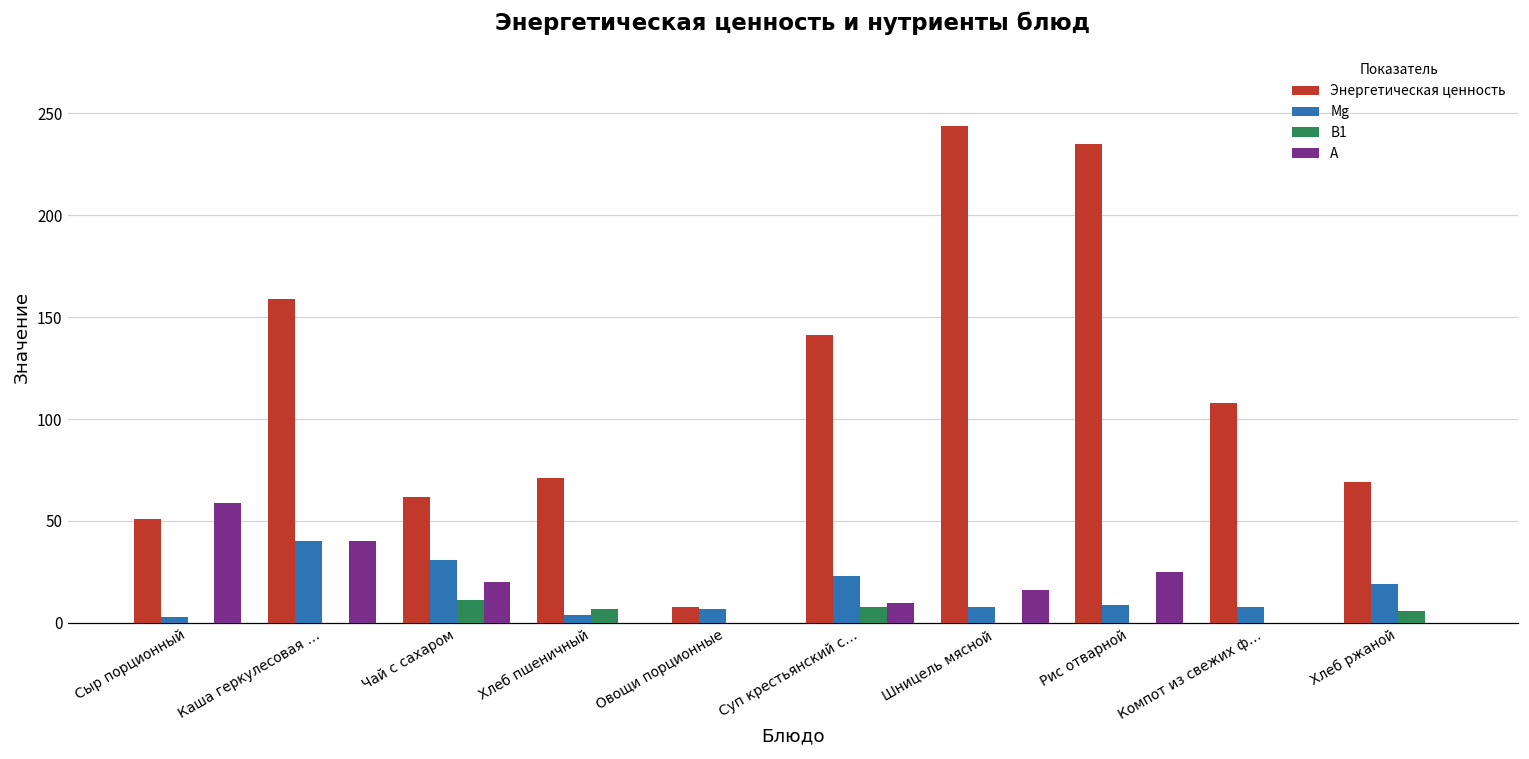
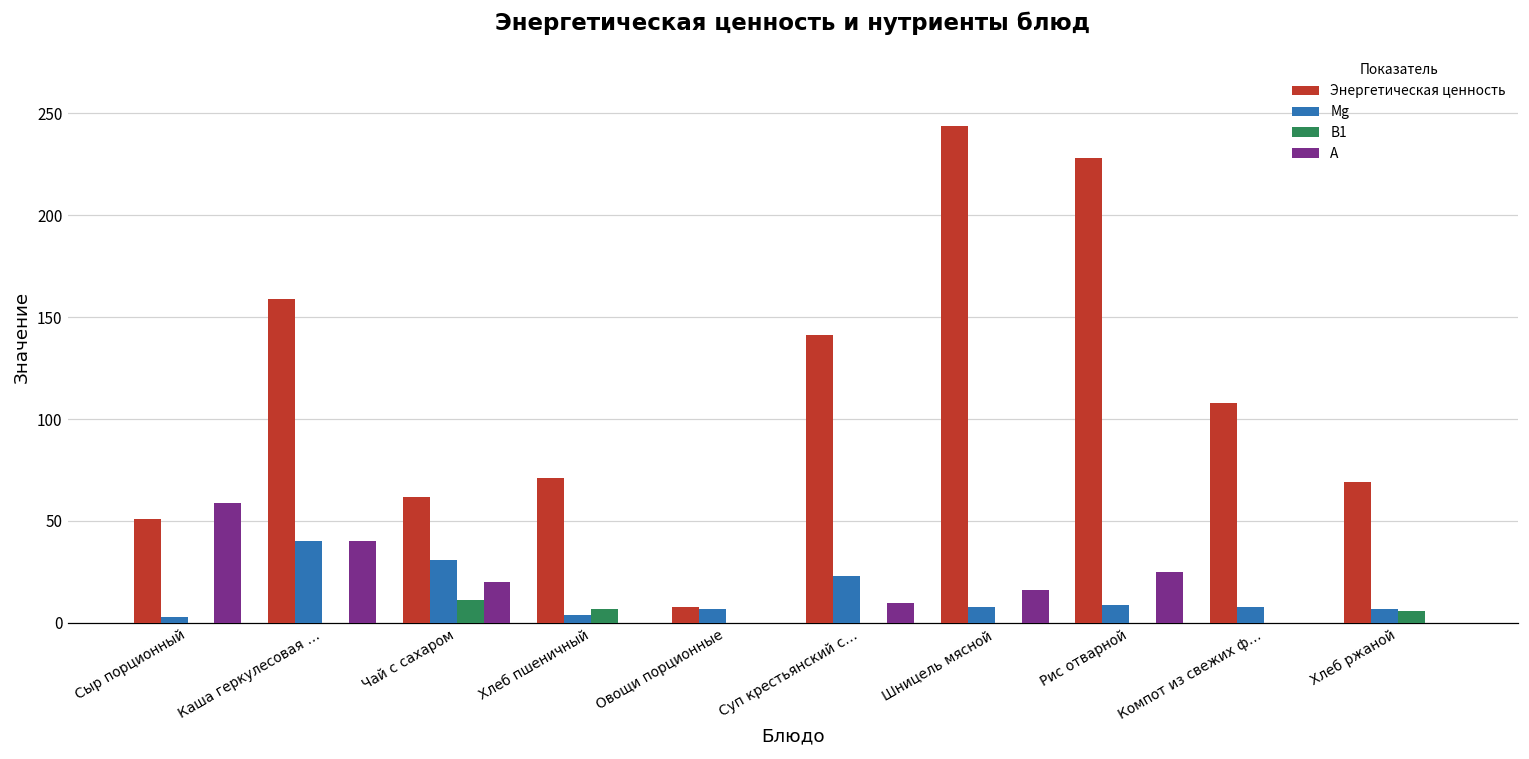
  {
    "Энергетическая ценность": {
      "Сыр порционный": 51,
      "Каша геркулесовая …": 159,
      "Чай с сахаром": 62,
      "Хлеб пшеничный": 71,
      "Овощи порционные": 8,
      "Суп крестьянский с…": 141,
      "Шницель мясной": 244,
-     "Рис отварной": 235,
+     "Рис отварной": 228,
      "Компот из свежих ф…": 108,
      "Хлеб ржаной": 69
    },
    "Mg": {
      "Сыр порционный": 3,
      "Каша геркулесовая …": 40,
      "Чай с сахаром": 31,
      "Хлеб пшеничный": 4,
      "Овощи порционные": 7,
      "Суп крестьянский с…": 23,
      "Шницель мясной": 8,
      "Рис отварной": 9,
      "Компот из свежих ф…": 8,
-     "Хлеб ржаной": 19
+     "Хлеб ржаной": 7
    },
    "B1": {
      "Чай с сахаром": 11,
      "Хлеб пшеничный": 7,
-     "Суп крестьянский с…": 8,
+     "Суп крестьянский с…": 0,
      "Хлеб ржаной": 6
    },
    "A": {
      "Сыр порционный": 59,
      "Каша геркулесовая …": 40,
      "Чай с сахаром": 20,
      "Хлеб пшеничный": 0,
      "Овощи порционные": 0,
      "Суп крестьянский с…": 10,
      "Шницель мясной": 16,
      "Рис отварной": 25,
      "Компот из свежих ф…": 0,
      "Хлеб ржаной": 0
    }
  }
